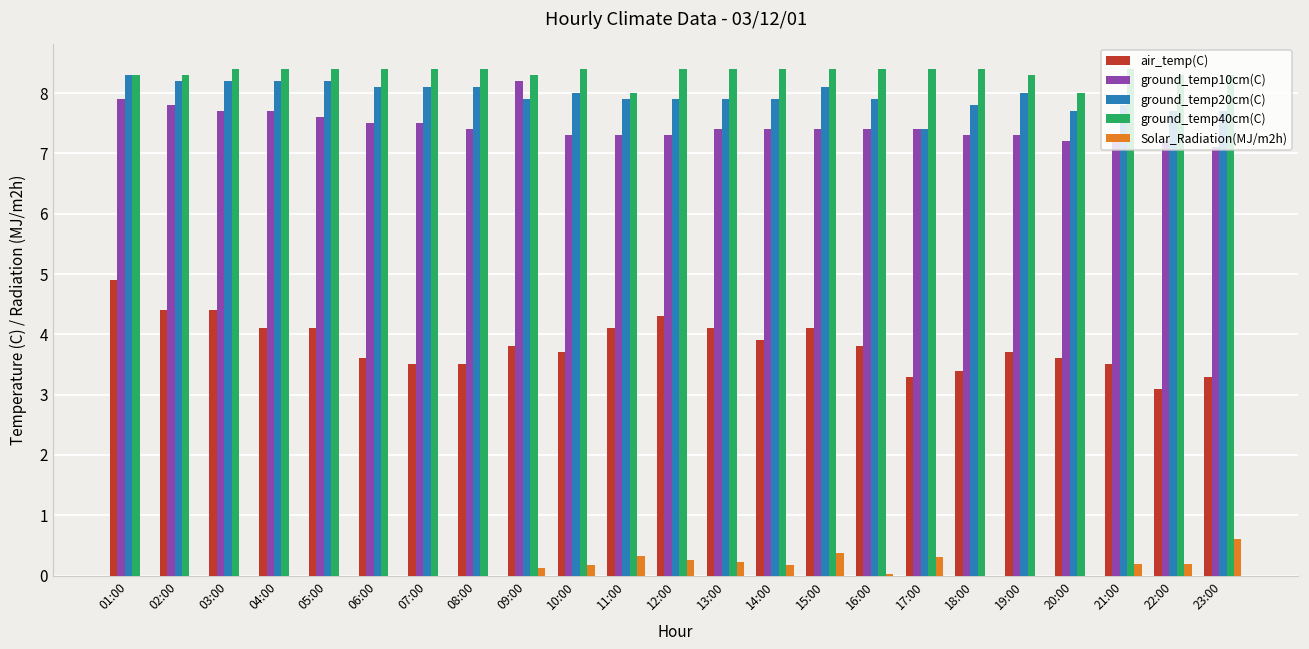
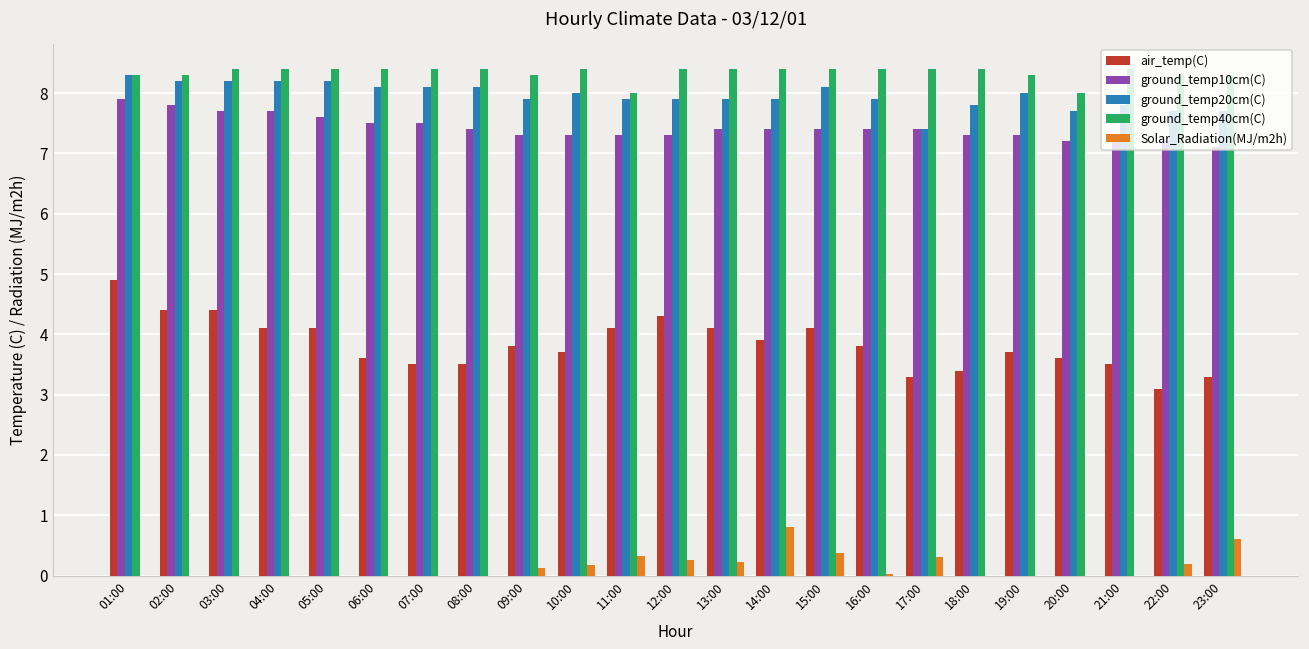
  {
    "air_temp(C)": {
      "01:00": 4.9,
      "02:00": 4.4,
      "03:00": 4.4,
      "04:00": 4.1,
      "05:00": 4.1,
      "06:00": 3.6,
      "07:00": 3.5,
      "08:00": 3.5,
      "09:00": 3.8,
      "10:00": 3.7,
      "11:00": 4.1,
      "12:00": 4.3,
      "13:00": 4.1,
      "14:00": 3.9,
      "15:00": 4.1,
      "16:00": 3.8,
      "17:00": 3.3,
      "18:00": 3.4,
      "19:00": 3.7,
      "20:00": 3.6,
      "21:00": 3.5,
      "22:00": 3.1,
      "23:00": 3.3
    },
    "ground_temp10cm(C)": {
      "01:00": 7.9,
      "02:00": 7.8,
      "03:00": 7.7,
      "04:00": 7.7,
      "05:00": 7.6,
      "06:00": 7.5,
      "07:00": 7.5,
      "08:00": 7.4,
-     "09:00": 8.2,
+     "09:00": 7.3,
      "10:00": 7.3,
      "11:00": 7.3,
      "12:00": 7.3,
      "13:00": 7.4,
      "14:00": 7.4,
      "15:00": 7.4,
      "16:00": 7.4,
      "17:00": 7.4,
      "18:00": 7.3,
      "19:00": 7.3,
      "20:00": 7.2,
      "23:00": 7.1
    },
    "ground_temp20cm(C)": {
      "01:00": 8.3,
      "02:00": 8.2,
      "03:00": 8.2,
      "04:00": 8.2,
      "05:00": 8.2,
      "06:00": 8.1,
      "07:00": 8.1,
      "08:00": 8.1,
      "09:00": 7.9,
      "10:00": 8.0,
      "11:00": 7.9,
      "12:00": 7.9,
      "13:00": 7.9,
      "14:00": 7.9,
      "15:00": 8.1,
      "16:00": 7.9,
      "17:00": 7.4,
      "18:00": 7.8,
      "19:00": 8.0,
      "20:00": 7.7
    },
    "ground_temp40cm(C)": {
      "01:00": 8.3,
      "02:00": 8.3,
      "03:00": 8.4,
      "04:00": 8.4,
      "05:00": 8.4,
      "06:00": 8.4,
      "07:00": 8.4,
      "08:00": 8.4,
      "09:00": 8.3,
      "10:00": 8.4,
      "11:00": 8.0,
      "12:00": 8.4,
      "13:00": 8.4,
      "14:00": 8.4,
      "15:00": 8.4,
      "16:00": 8.4,
      "17:00": 8.4,
      "18:00": 8.4,
      "19:00": 8.3,
      "20:00": 8.0
    },
    "Solar_Radiation(MJ/m2h)": {
      "01:00": 0.0,
      "02:00": 0.0,
      "03:00": 0.0,
      "04:00": 0.0,
      "05:00": 0.0,
      "06:00": 0.0,
      "07:00": 0.0,
      "08:00": 0.0,
      "09:00": 0.1,
      "10:00": 0.2,
      "11:00": 0.3,
      "12:00": 0.3,
      "13:00": 0.2,
-     "14:00": 0.2,
+     "14:00": 0.8,
      "15:00": 0.4,
      "17:00": 0.3,
      "18:00": 0.0,
      "19:00": 0.0,
      "20:00": 0.0,
-     "21:00": 0.2,
+     "21:00": 0.0,
      "22:00": 0.2,
      "23:00": 0.6
    }
  }
